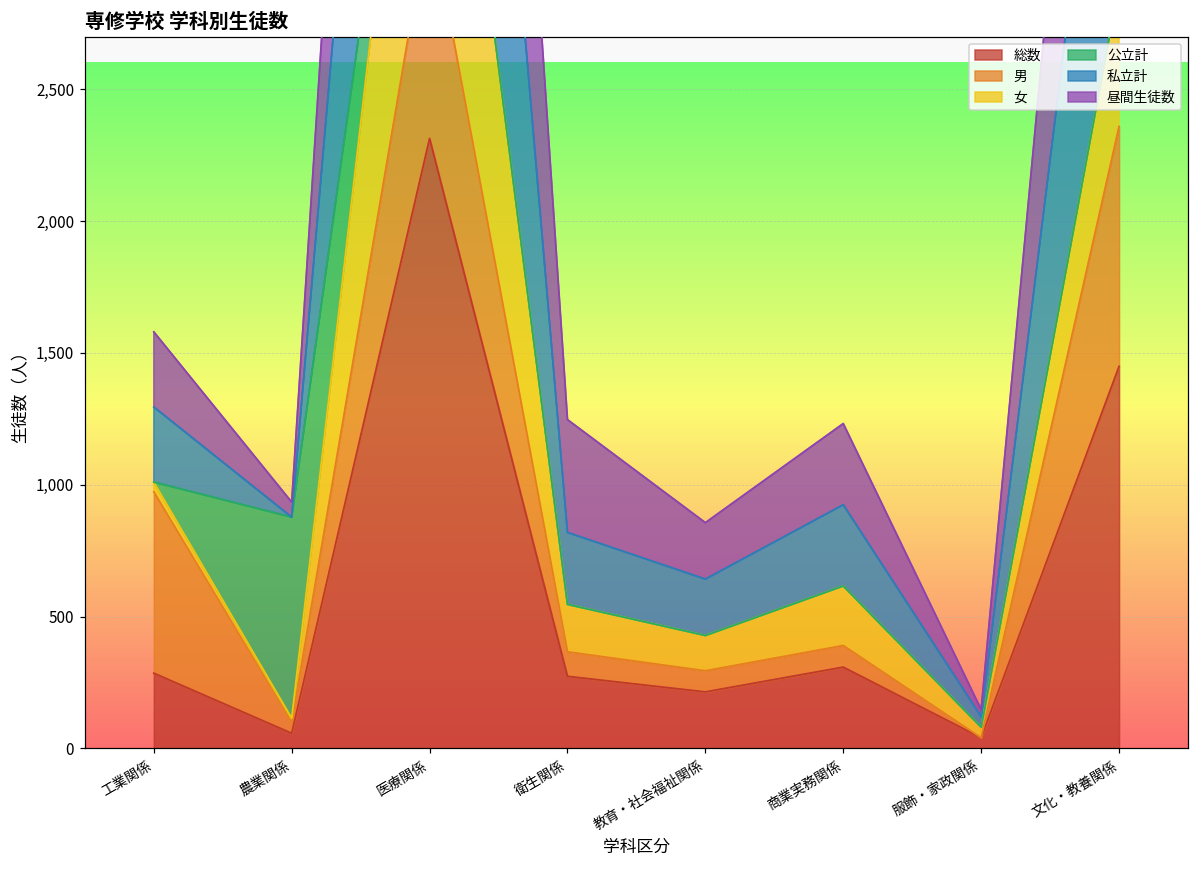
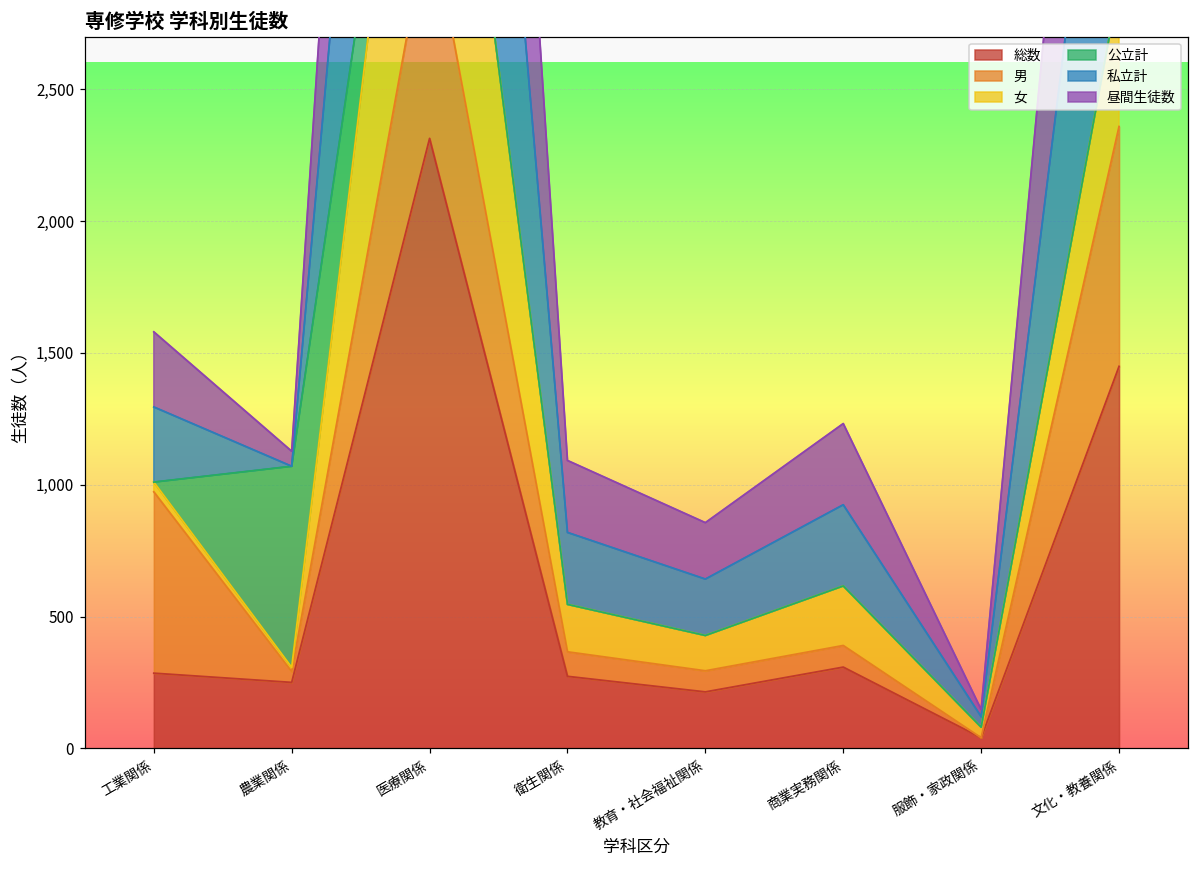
  {
    "総数": {
      "工業関係": "290",
-     "農業関係": "60",
+     "農業関係": "250",
      "医療関係": "2,310",
      "衛生関係": "270",
      "教育・社会福祉関係": "210",
      "商業実務関係": "310",
      "文化・教養関係": "1,450"
    },
    "男": {
      "工業関係": "690",
      "農業関係": "40",
      "衛生関係": "90",
      "教育・社会福祉関係": "80",
      "商業実務関係": "80",
      "文化・教養関係": "910"
    },
    "女": {
      "農業関係": "20"
    },
    "私立計": {
      "工業関係": "290",
      "衛生関係": "270",
      "教育・社会福祉関係": "210",
      "商業実務関係": "310",
      "服飾・家政関係": "40"
    },
    "昼間生徒数": {
      "工業関係": "290",
      "農業関係": "60",
-     "衛生関係": "430",
+     "衛生関係": "270",
      "教育・社会福祉関係": "210",
      "商業実務関係": "310",
      "服飾・家政関係": "30"
    }
  }
